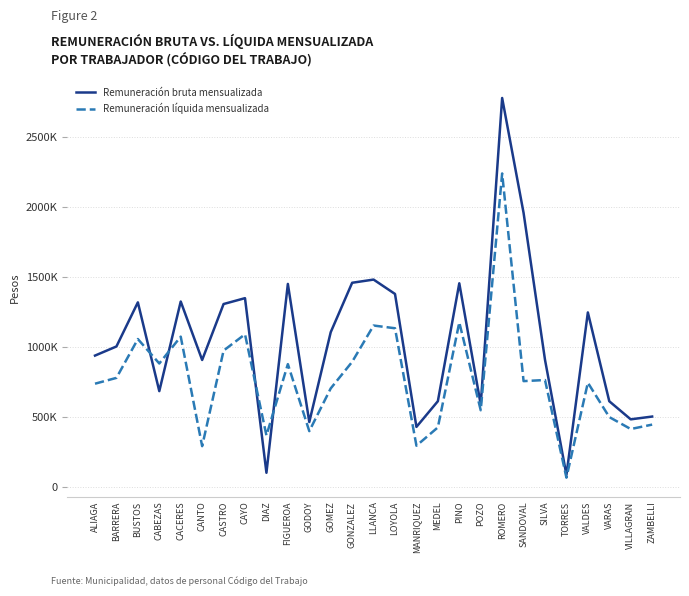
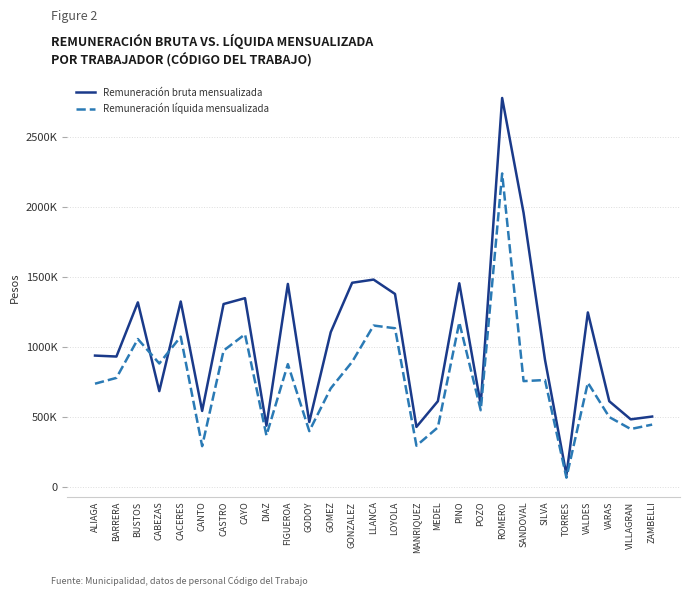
  {
    "Remuneración bruta mensualizada": {
      "ALIAGA": 940000,
-     "BARRERA": 1000000,
+     "BARRERA": 930000,
      "BUSTOS": 1320000,
      "CABEZAS": 690000,
      "CACERES": 1330000,
-     "CANTO": 910000,
+     "CANTO": 540000,
      "CASTRO": 1310000,
      "CAYO": 1350000,
-     "DIAZ": 100000,
+     "DIAZ": 440000,
      "FIGUEROA": 1450000,
      "GODOY": 460000,
      "GOMEZ": 1110000,
      "GONZALEZ": 1460000,
      "LLANCA": 1480000,
      "LOYOLA": 1380000,
      "MANRIQUEZ": 430000,
      "MEDEL": 610000,
      "PINO": 1460000,
      "POZO": 590000,
      "ROMERO": 2780000,
      "SANDOVAL": 1960000,
      "SILVA": 910000,
      "TORRES": 90000,
      "VALDES": 1250000,
      "VARAS": 610000,
      "VILLAGRAN": 480000,
      "ZAMBELLI": 500000
    },
    "Remuneración líquida mensualizada": {
      "ALIAGA": 740000,
      "BARRERA": 780000,
      "BUSTOS": 1060000,
      "CABEZAS": 880000,
      "CACERES": 1080000,
      "CANTO": 290000,
      "CASTRO": 980000,
      "CAYO": 1090000,
      "DIAZ": 370000,
      "FIGUEROA": 880000,
      "GODOY": 400000,
      "GOMEZ": 710000,
      "GONZALEZ": 890000,
      "LLANCA": 1150000,
      "LOYOLA": 1140000,
      "MANRIQUEZ": 300000,
      "MEDEL": 430000,
      "PINO": 1180000,
      "POZO": 550000,
      "ROMERO": 2240000,
      "SANDOVAL": 760000,
      "SILVA": 770000,
      "TORRES": 70000,
      "VALDES": 750000,
      "VARAS": 500000,
      "VILLAGRAN": 410000,
      "ZAMBELLI": 450000
    }
  }
